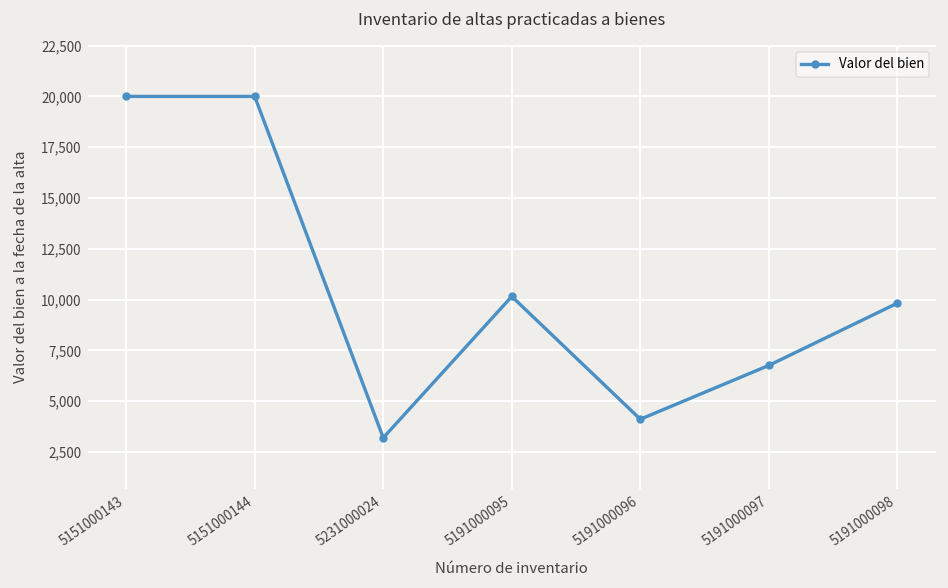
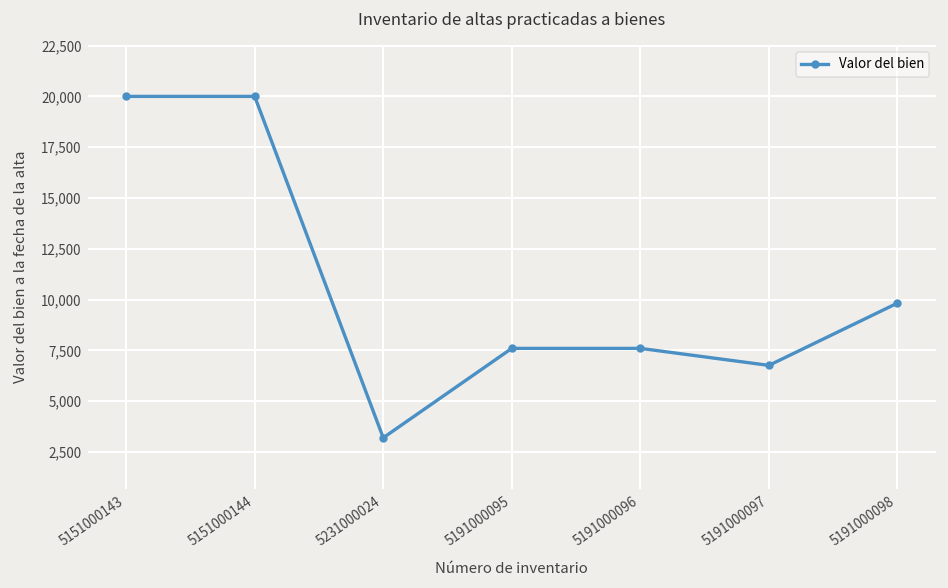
  {
    "5151000143": "20,000",
    "5151000144": "20,000",
    "5231000024": "3,200",
-   "5191000095": "10,200",
-   "5191000096": "4,100",
+   "5191000095": "7,600",
+   "5191000096": "7,600",
    "5191000097": "6,800",
    "5191000098": "9,800"
  }
